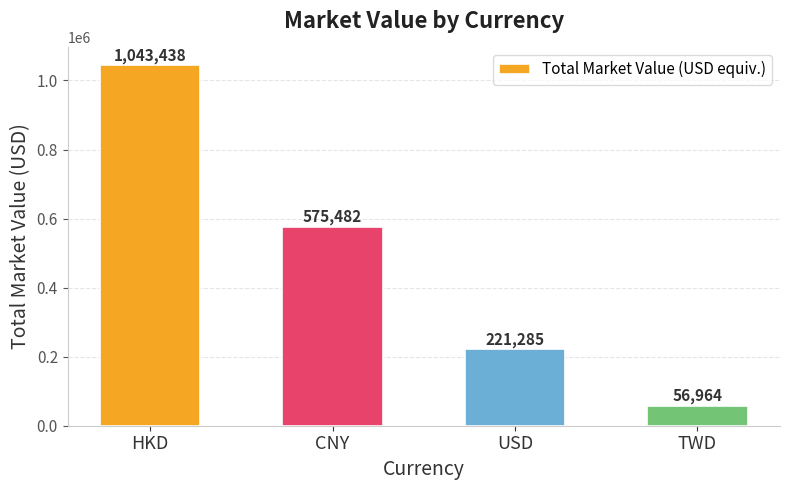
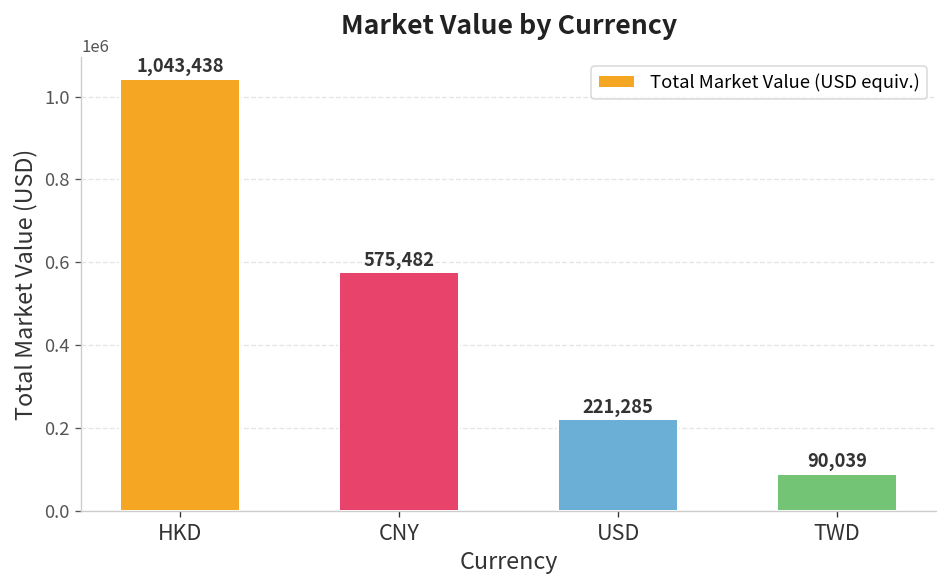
  {
    "HKD": "1,043,438",
    "CNY": "575,482",
    "USD": "221,285",
-   "TWD": "56,964"
+   "TWD": "90,039"
  }
